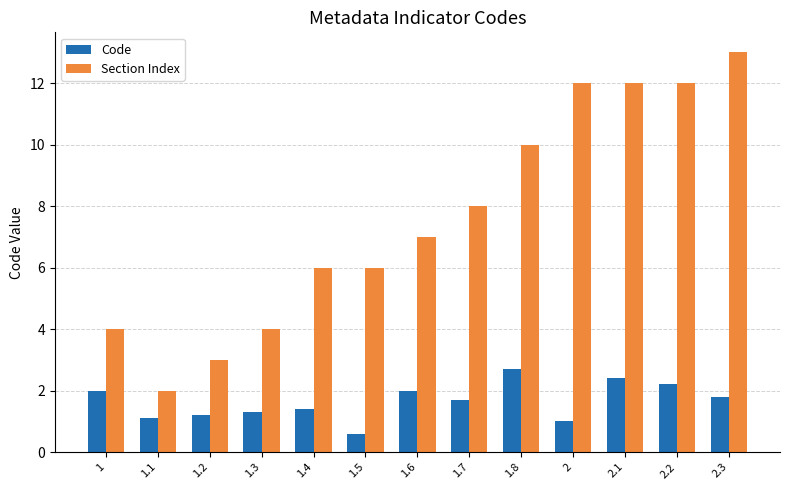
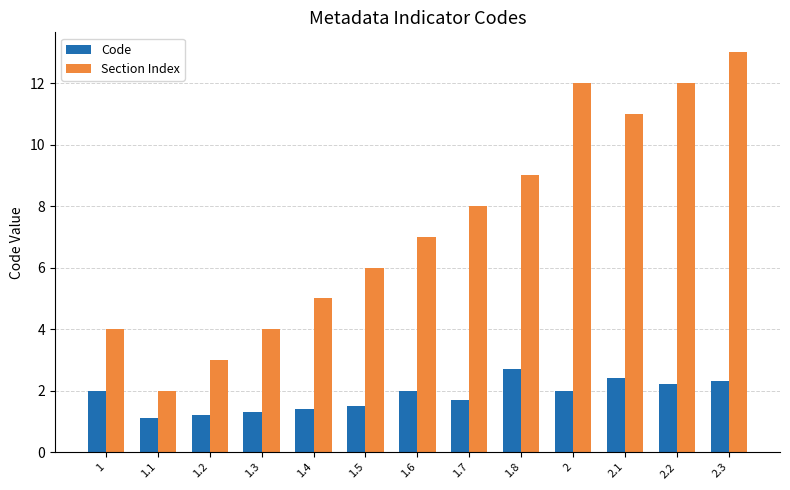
  {
    "Code": {
      "1": 2.0,
      "1.1": 1.1,
      "1.2": 1.2,
      "1.3": 1.3,
      "1.4": 1.4,
-     "1.5": 0.6,
+     "1.5": 1.5,
      "1.6": 2.0,
      "1.7": 1.7,
      "1.8": 2.7,
-     "2": 1,
+     "2": 2,
      "2.1": 2.4,
      "2.2": 2.2,
-     "2.3": 1.8
+     "2.3": 2.3
    },
    "Section Index": {
      "1": 4,
      "1.1": 2,
      "1.2": 3,
      "1.3": 4,
-     "1.4": 6,
+     "1.4": 5,
      "1.5": 6,
      "1.6": 7,
      "1.7": 8,
-     "1.8": 10,
+     "1.8": 9,
      "2": 12,
-     "2.1": 12,
+     "2.1": 11,
      "2.2": 12,
      "2.3": 13
    }
  }
